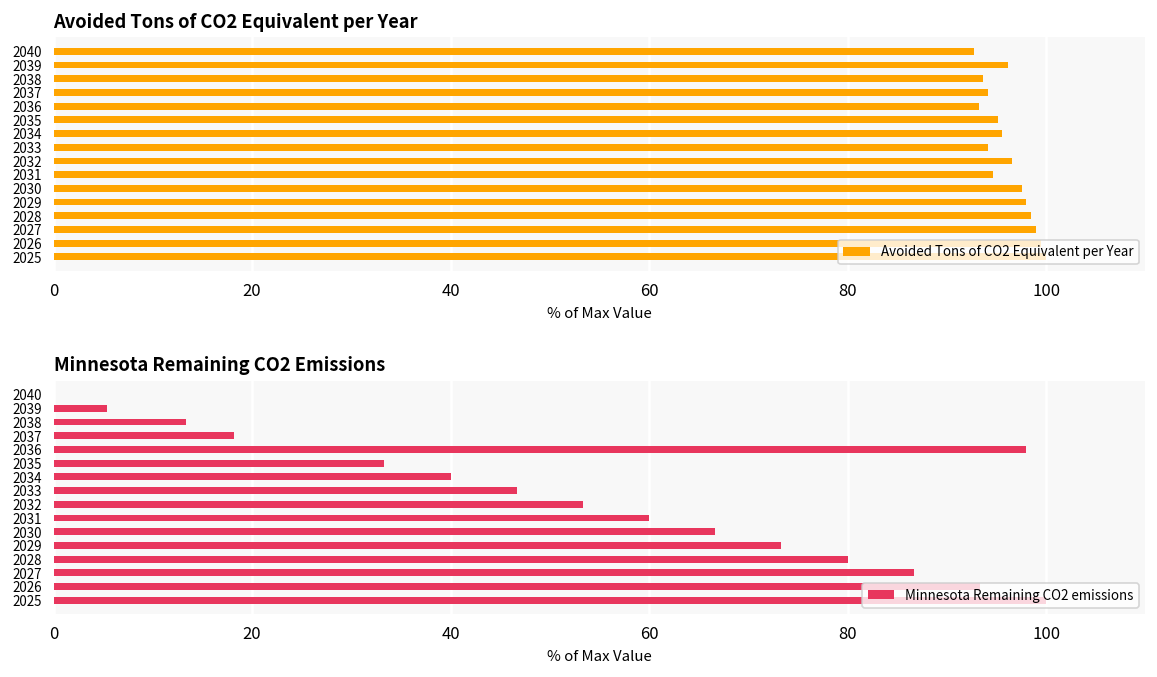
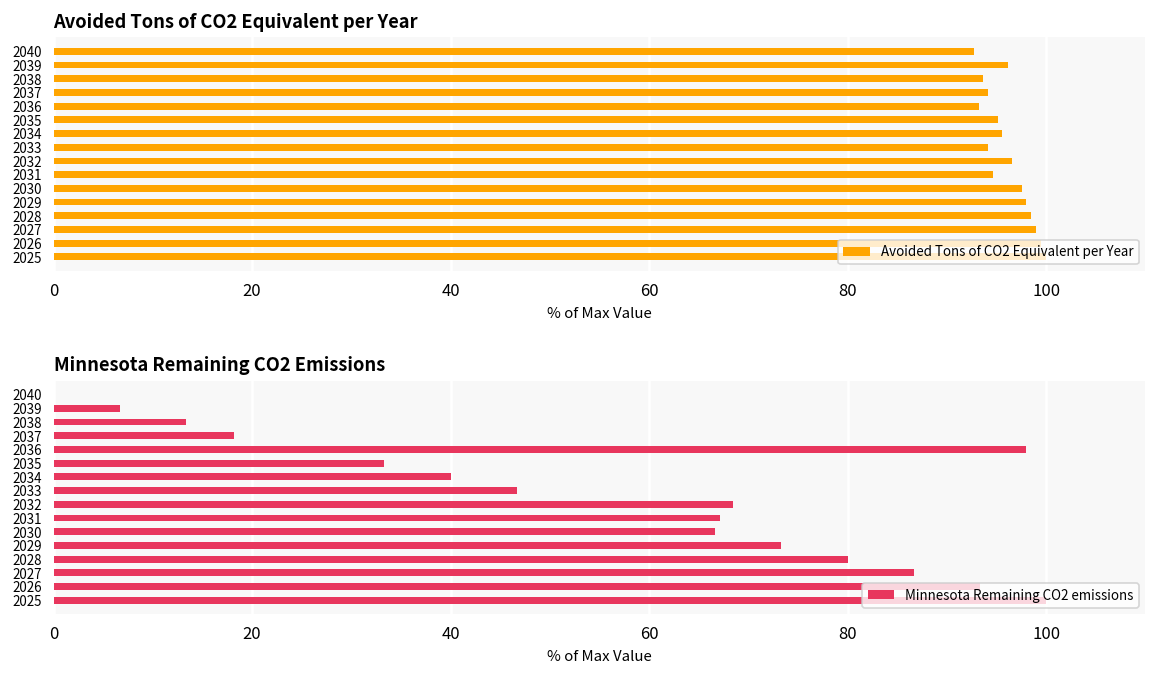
  {
    "Avoided Tons of CO2 Equivalent per Year": {
      "2040": 93,
      "2039": 96,
      "2038": 94,
      "2037": 94,
      "2036": 93,
      "2035": 95,
      "2034": 96,
      "2033": 94,
      "2032": 97,
      "2031": 95,
      "2030": 98,
      "2029": 98,
      "2028": 99,
      "2027": 99
    },
    "Minnesota Remaining CO2 Emissions": {
      "2040": 0,
-     "2039": 5,
+     "2039": 7,
      "2038": 13,
      "2037": 18,
      "2036": 98,
      "2035": 33,
      "2034": 40,
      "2033": 47,
-     "2032": 53,
-     "2031": 60,
+     "2032": 68,
+     "2031": 67,
      "2030": 67,
      "2029": 73,
      "2028": 80,
      "2027": 87
    }
  }
